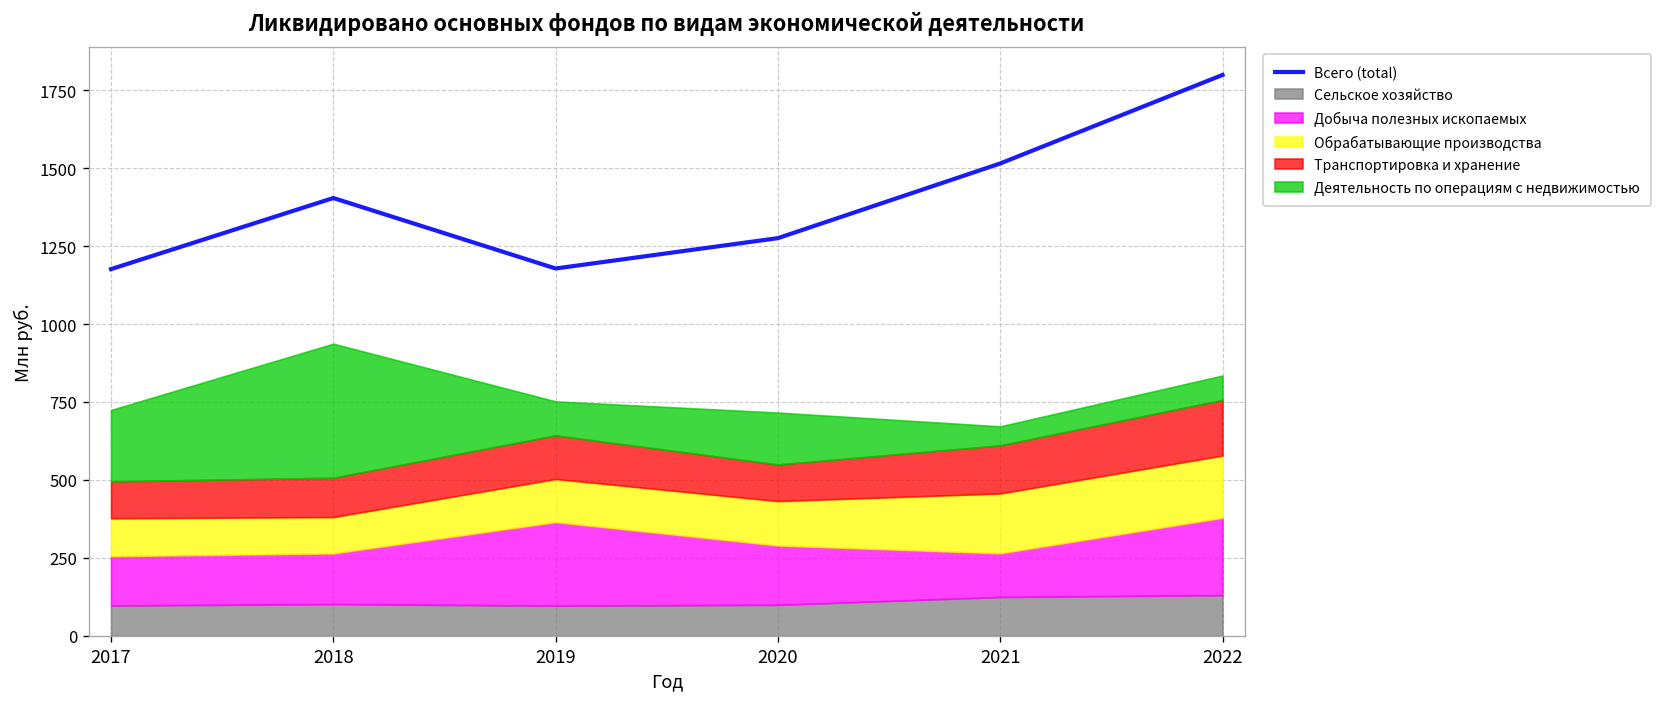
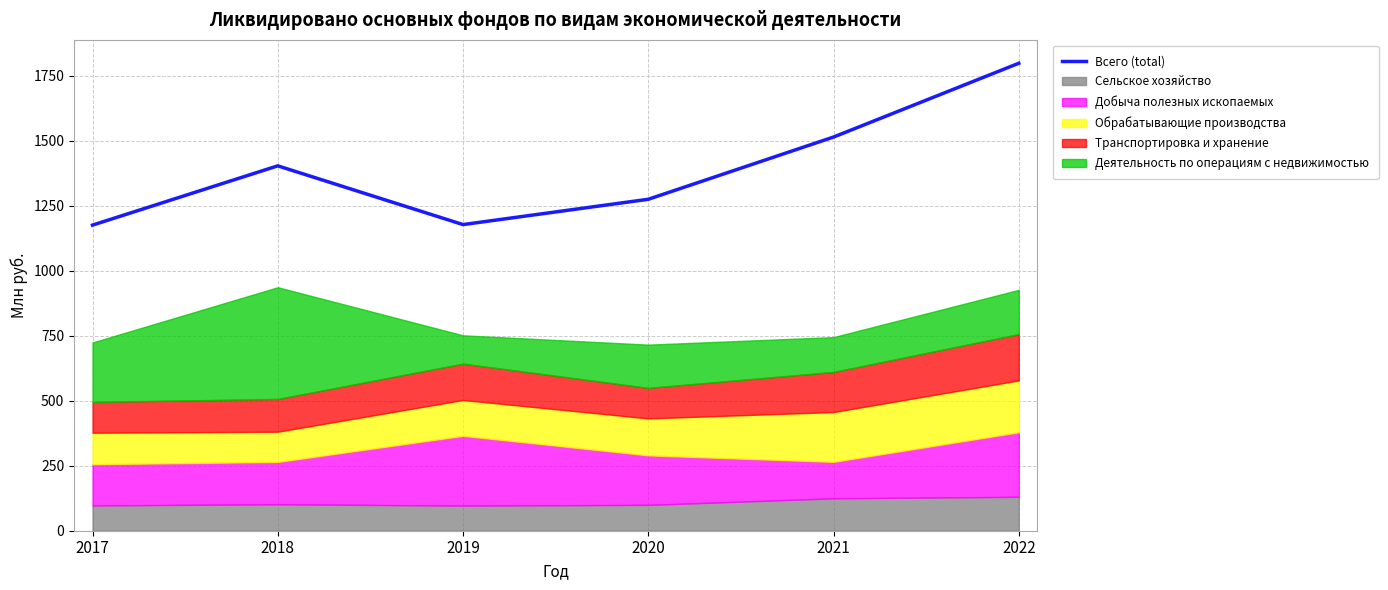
  {
    "Всего (total)": {
      "2017": 1180,
      "2018": 1400,
      "2019": 1180,
      "2020": 1280,
      "2021": 1510,
      "2022": 1800
    },
    "Сельское хозяйство": {
      "2017": 100,
      "2018": 100,
      "2019": 100,
      "2020": 100,
      "2021": 120,
      "2022": 130
    },
    "Добыча полезных ископаемых": {
      "2017": 160,
      "2018": 160,
      "2019": 270,
      "2020": 190,
      "2021": 140,
      "2022": 250
    },
    "Обрабатывающие производства": {
      "2017": 120,
      "2018": 120,
      "2019": 140,
      "2020": 140,
      "2021": 190,
      "2022": 200
    },
    "Транспортировка и хранение": {
      "2017": 120,
      "2018": 130,
      "2019": 140,
      "2020": 120,
      "2021": 150,
      "2022": 180
    },
    "Деятельность по операциям с недвижимостью": {
      "2017": 230,
      "2018": 430,
      "2019": 110,
      "2020": 170,
-     "2021": 60,
-     "2022": 80
+     "2021": 130,
+     "2022": 170
    }
  }
